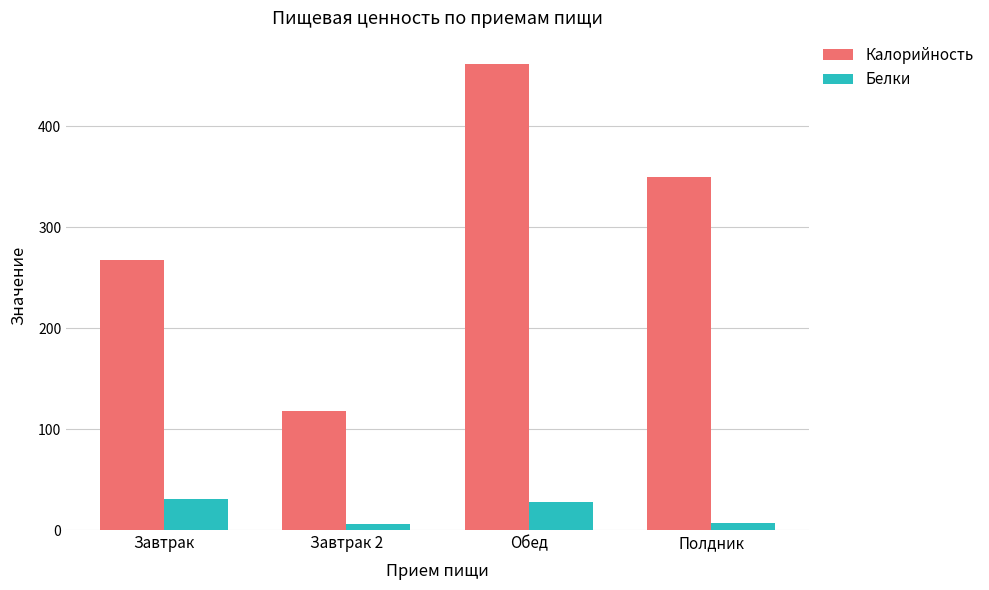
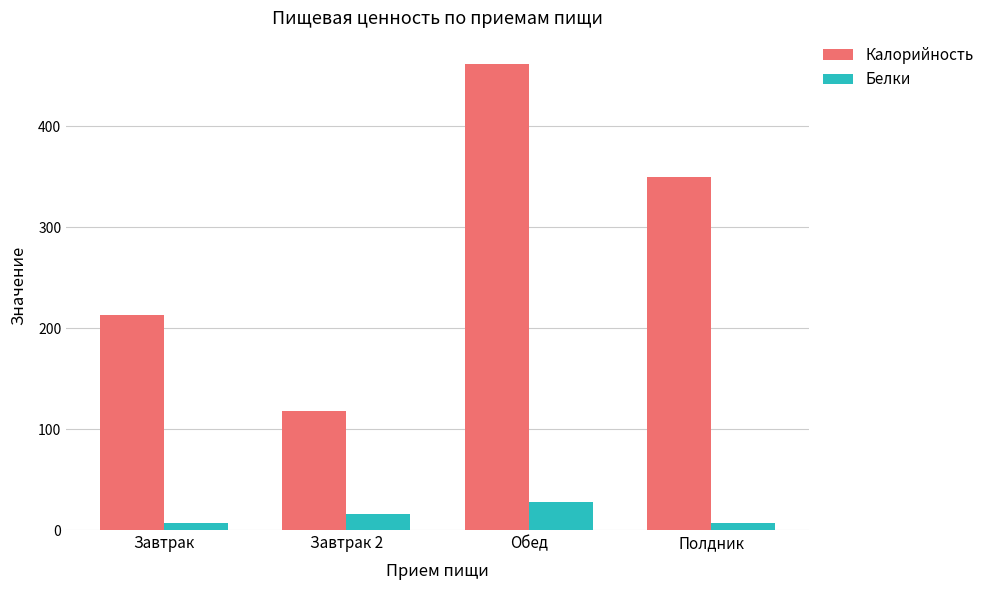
  {
    "Калорийность": {
-     "Завтрак": 267,
+     "Завтрак": 213,
      "Завтрак 2": 118,
      "Обед": 462,
      "Полдник": 349
    },
    "Белки": {
-     "Завтрак": 31,
-     "Завтрак 2": 6,
+     "Завтрак": 7,
+     "Завтрак 2": 16,
      "Обед": 28,
      "Полдник": 7
    }
  }
